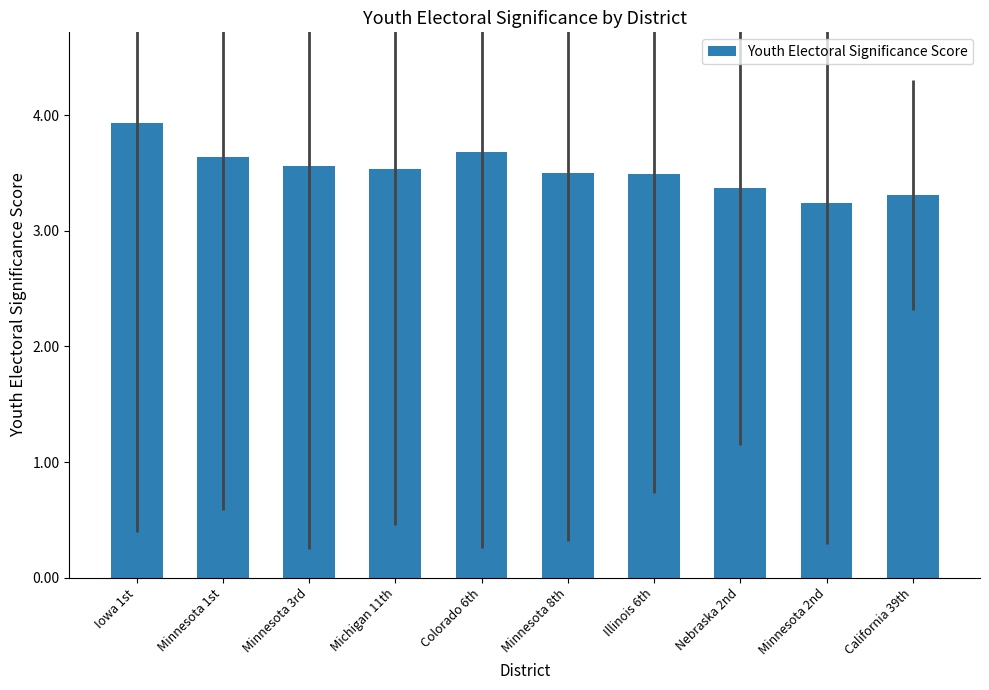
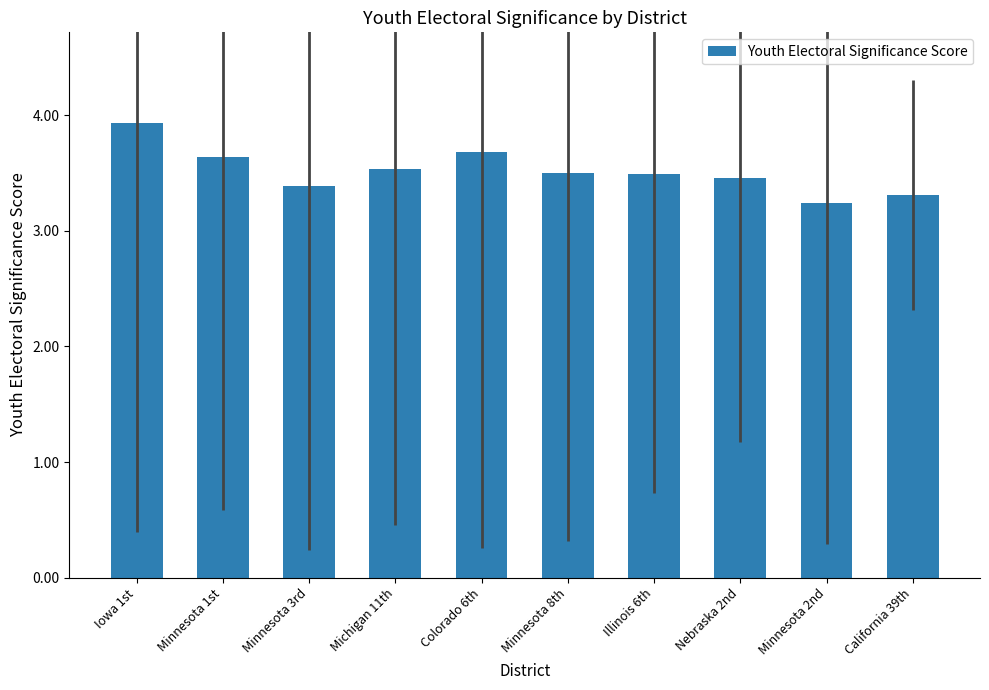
  {
    "Iowa 1st": 3.93,
    "Minnesota 1st": 3.64,
-   "Minnesota 3rd": 3.56,
+   "Minnesota 3rd": 3.39,
    "Michigan 11th": 3.53,
    "Colorado 6th": 3.68,
    "Minnesota 8th": 3.50,
    "Illinois 6th": 3.49,
-   "Nebraska 2nd": 3.37,
+   "Nebraska 2nd": 3.46,
    "Minnesota 2nd": 3.24,
    "California 39th": 3.31
  }
